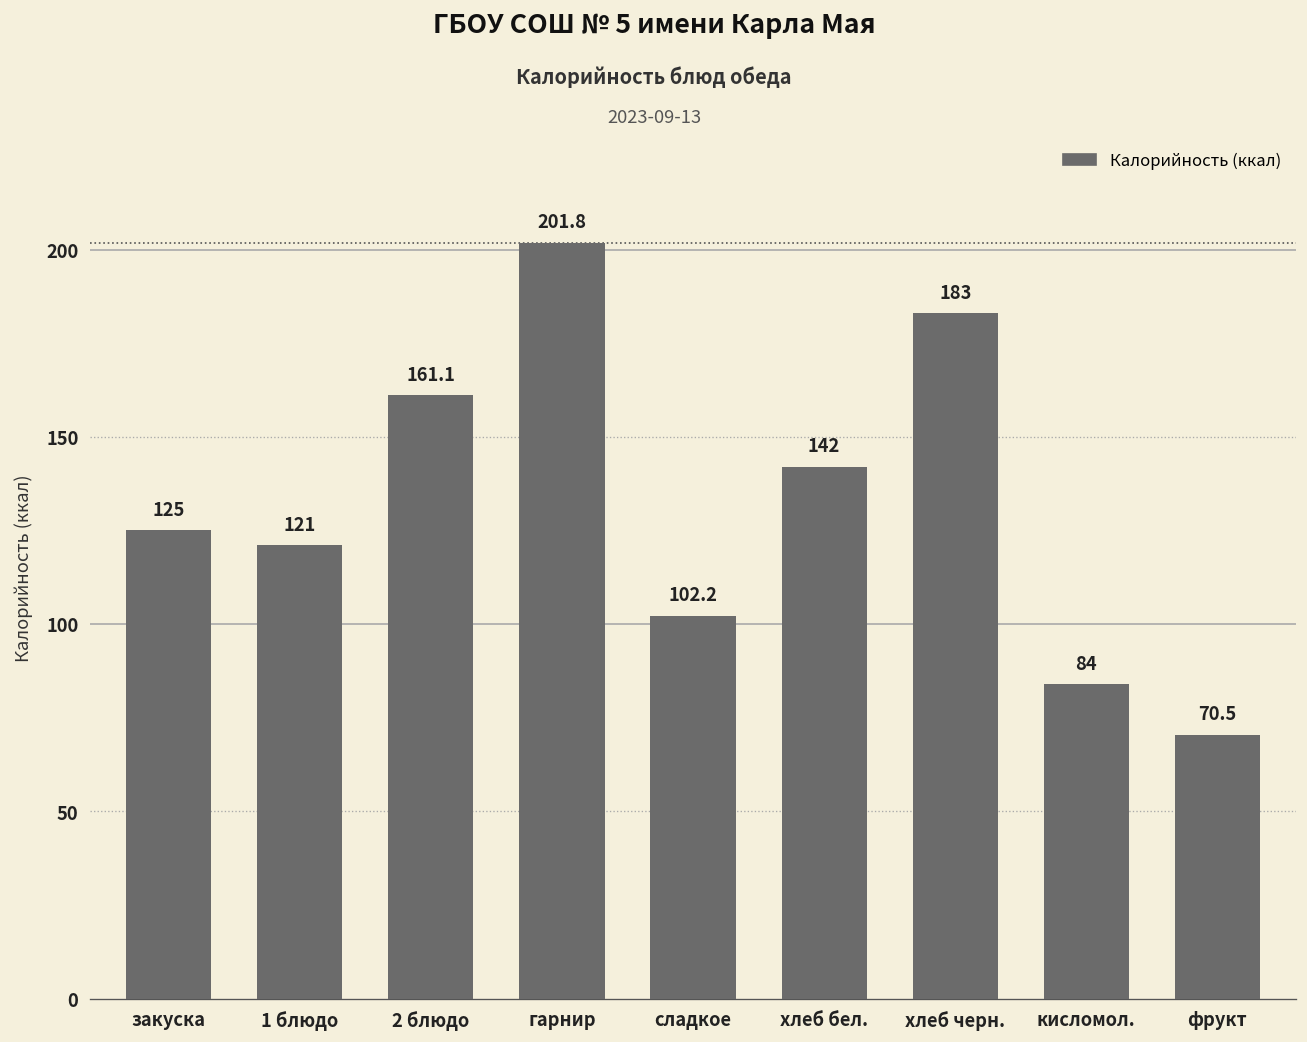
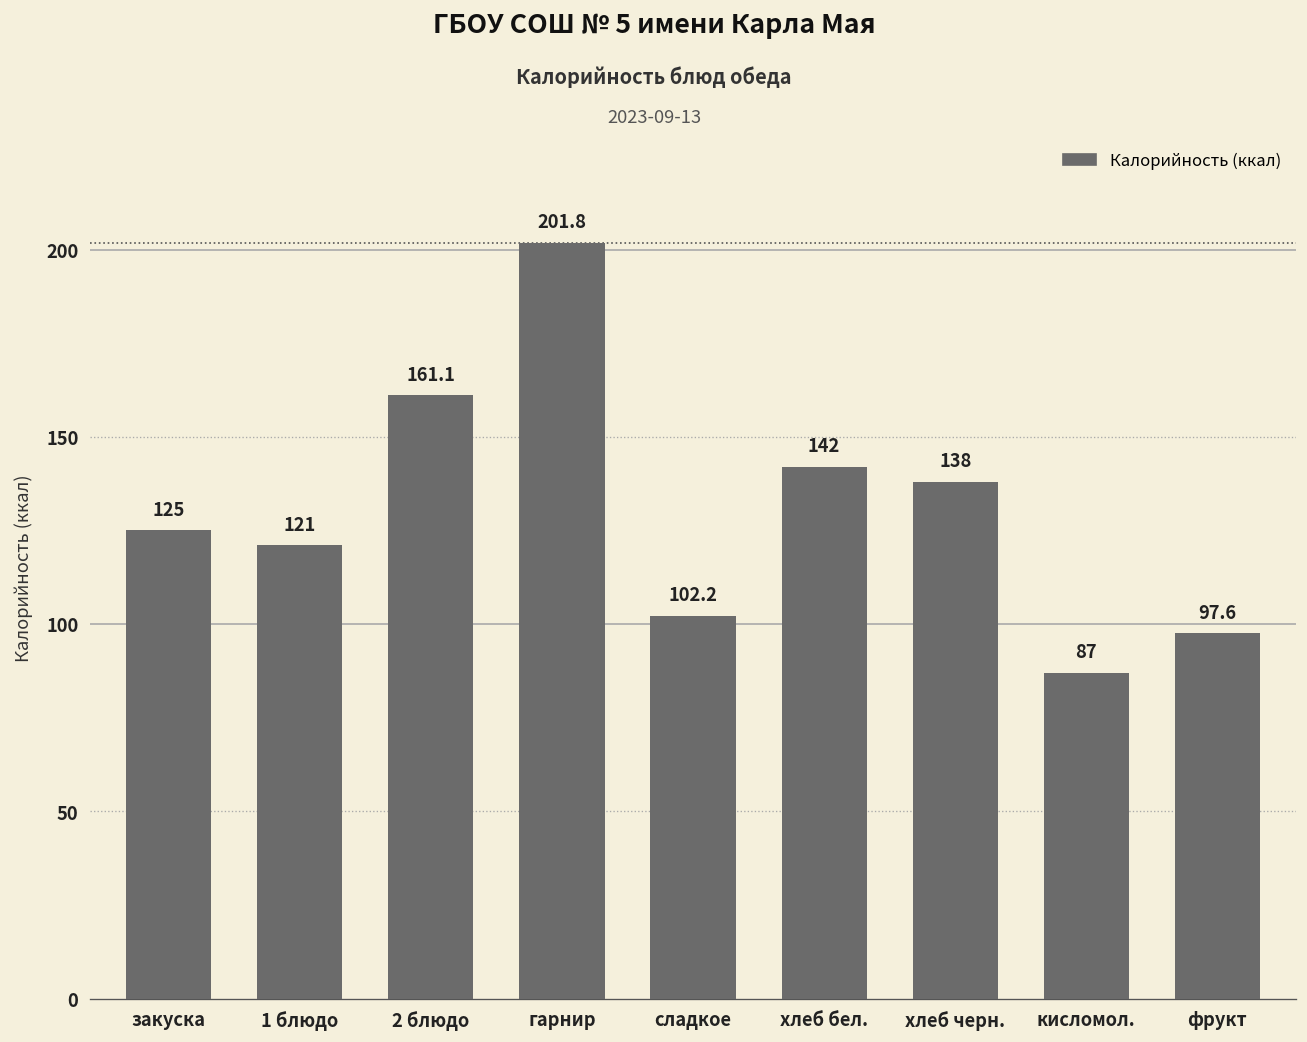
  {
    "закуска": 125,
    "1 блюдо": 121,
    "2 блюдо": 161.1,
    "гарнир": 201.8,
    "сладкое": 102.2,
    "хлеб бел.": 142,
-   "хлеб черн.": 183,
-   "кисломол.": 84,
-   "фрукт": 70.5
+   "хлеб черн.": 138,
+   "кисломол.": 87,
+   "фрукт": 97.6
  }
